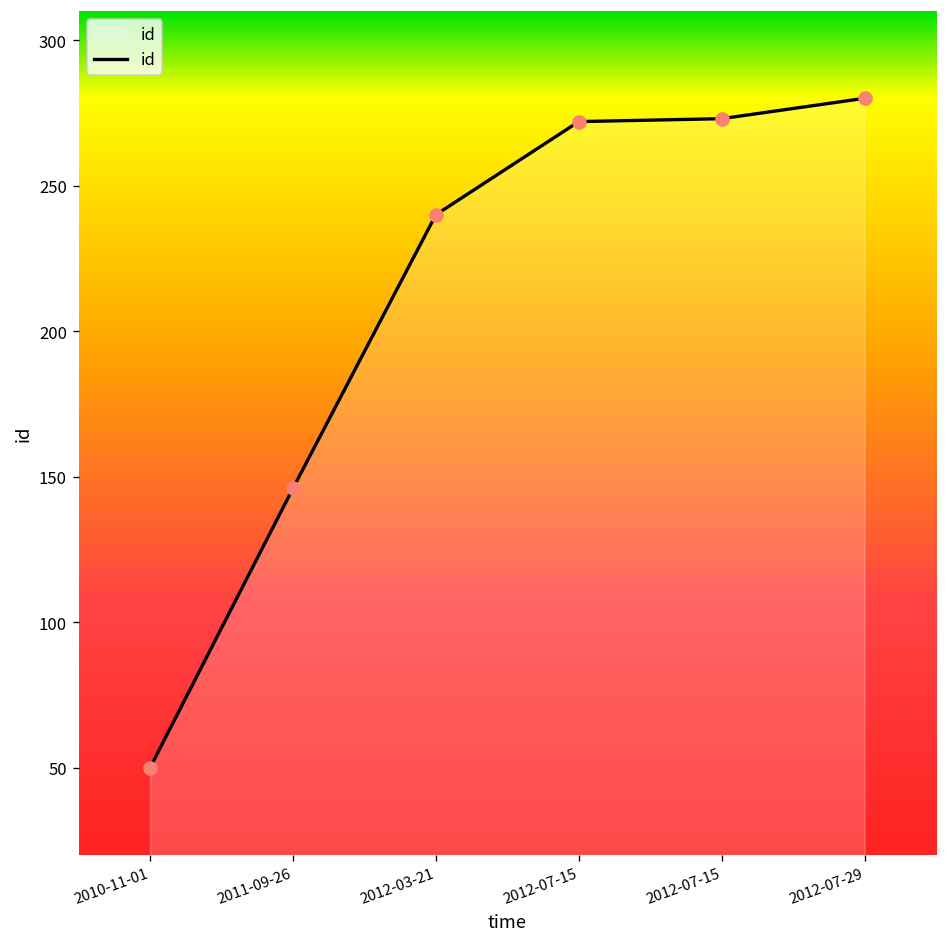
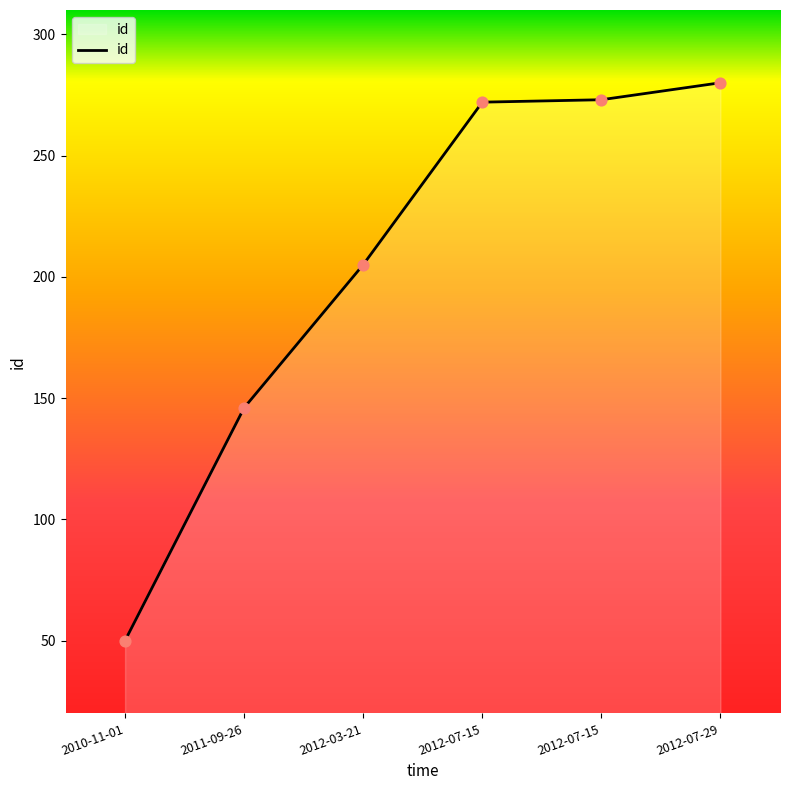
  {
    "2010-11-01": 50,
    "2011-09-26": 146,
-   "2012-03-21": 240,
+   "2012-03-21": 205,
    "2012-07-29": 280
  }
